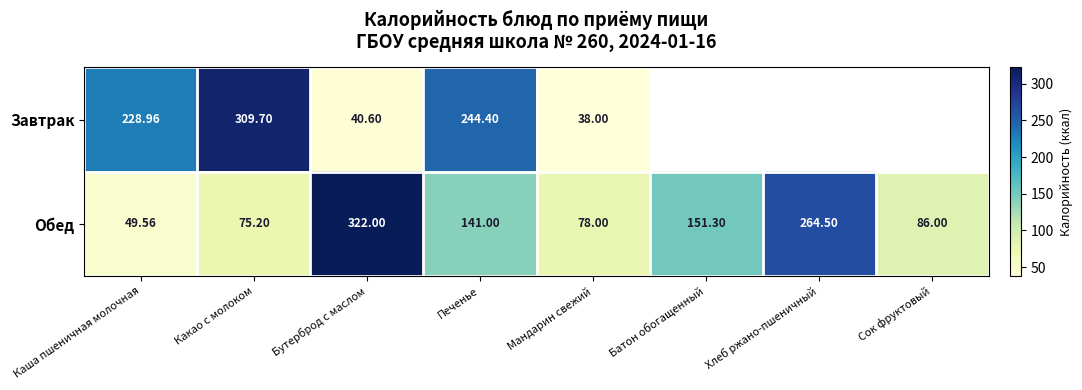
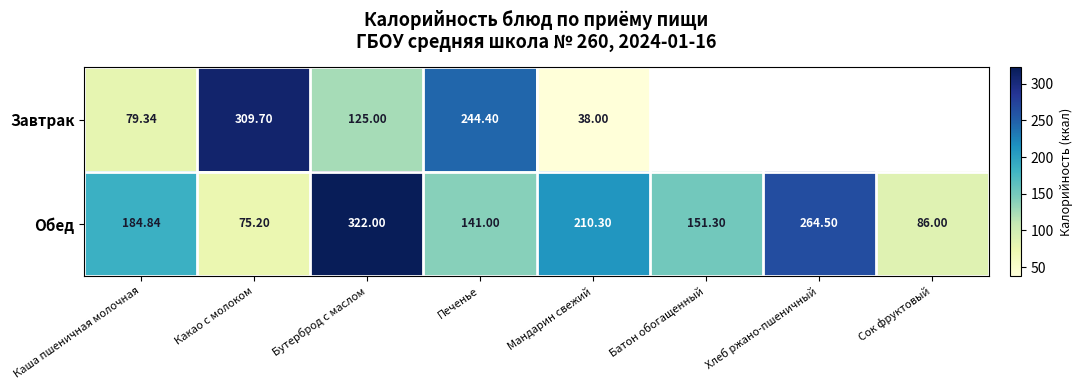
  {
    "Завтрак": {
-     "Каша пшеничная молочная": 228.96,
+     "Каша пшеничная молочная": 79.34,
      "Какао с молоком": 309.70,
-     "Бутерброд с маслом": 40.60,
+     "Бутерброд с маслом": 125.00,
      "Печенье": 244.40,
      "Мандарин свежий": 38.00
    },
    "Обед": {
-     "Каша пшеничная молочная": 49.56,
+     "Каша пшеничная молочная": 184.84,
      "Какао с молоком": 75.20,
      "Бутерброд с маслом": 322.00,
      "Печенье": 141.00,
-     "Мандарин свежий": 78.00,
+     "Мандарин свежий": 210.30,
      "Батон обогащенный": 151.30,
      "Хлеб ржано-пшеничный": 264.50,
      "Сок фруктовый": 86.00
    }
  }
